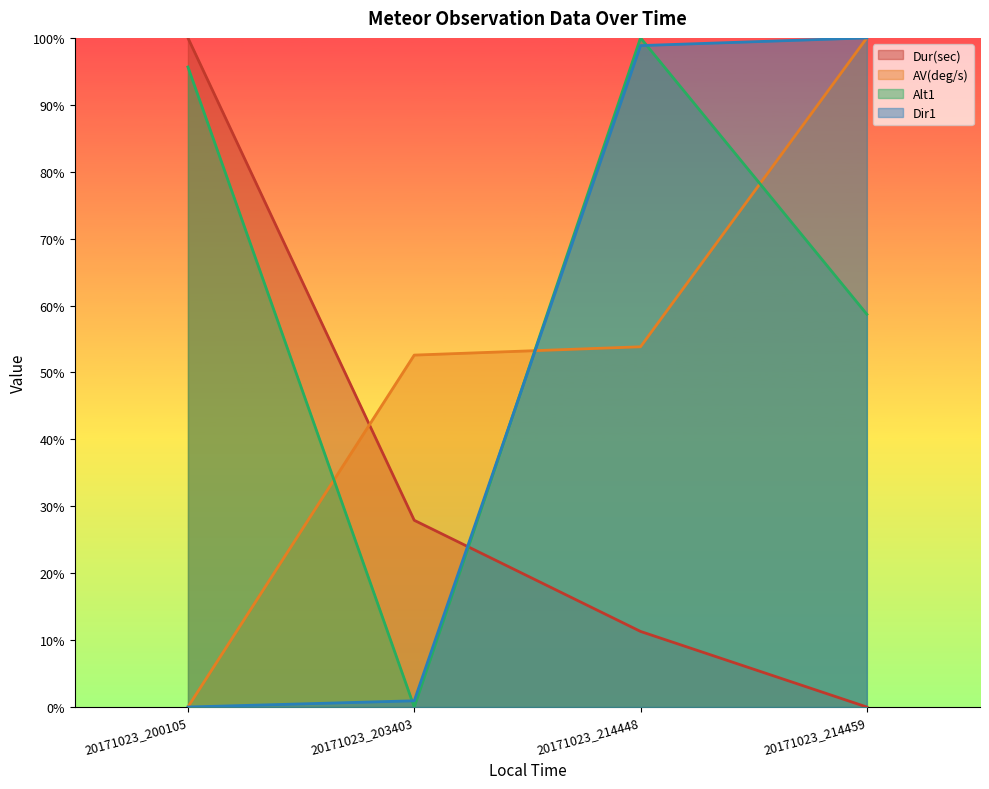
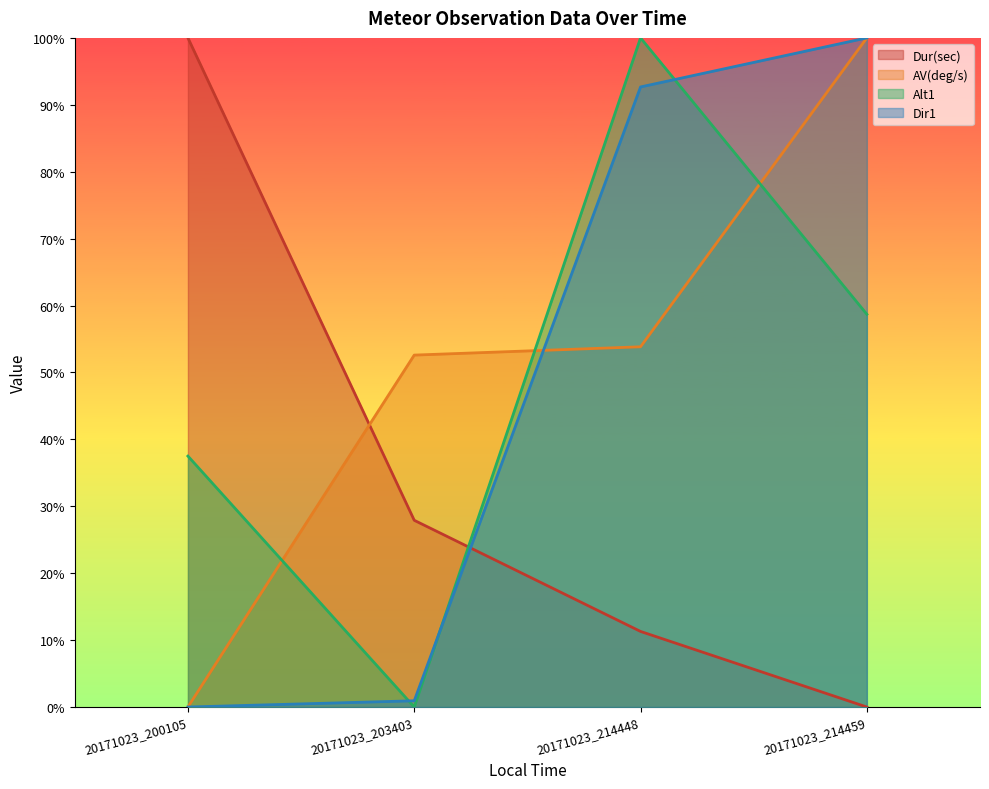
  {
    "Alt1": {
-     "20171023_200105": "96%",
+     "20171023_200105": "38%",
      "20171023_203403": "0%",
      "20171023_214448": "100%",
      "20171023_214459": "59%"
    },
    "Dir1": {
      "20171023_203403": "1%",
-     "20171023_214448": "99%"
+     "20171023_214448": "93%"
    }
  }
